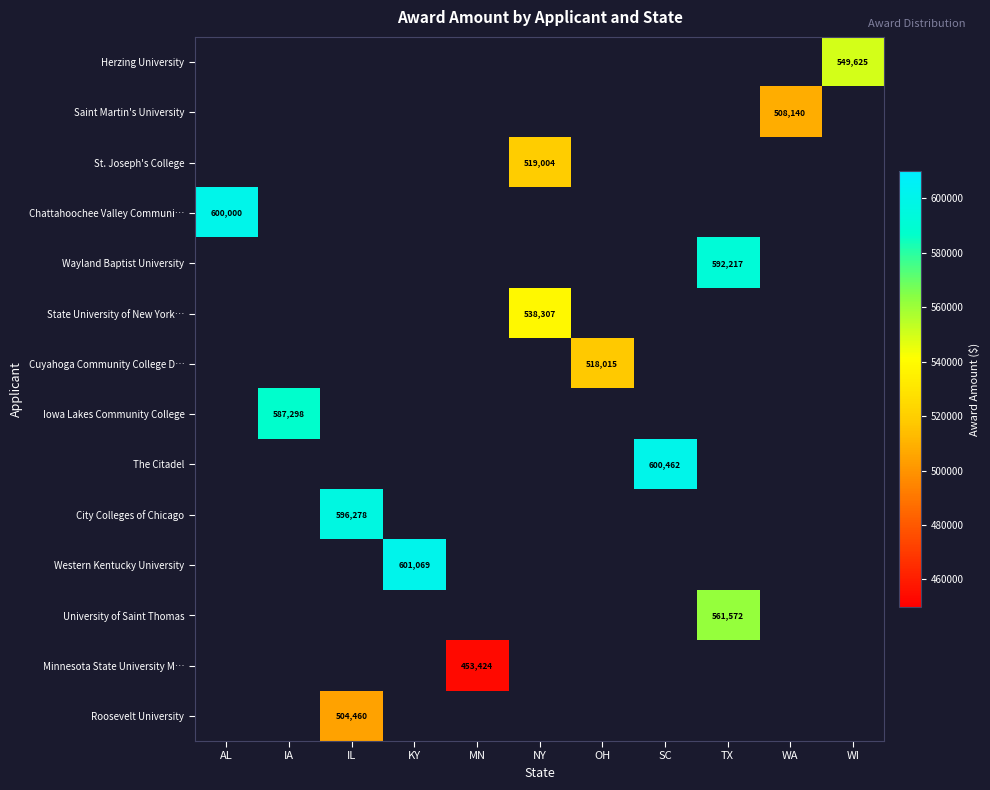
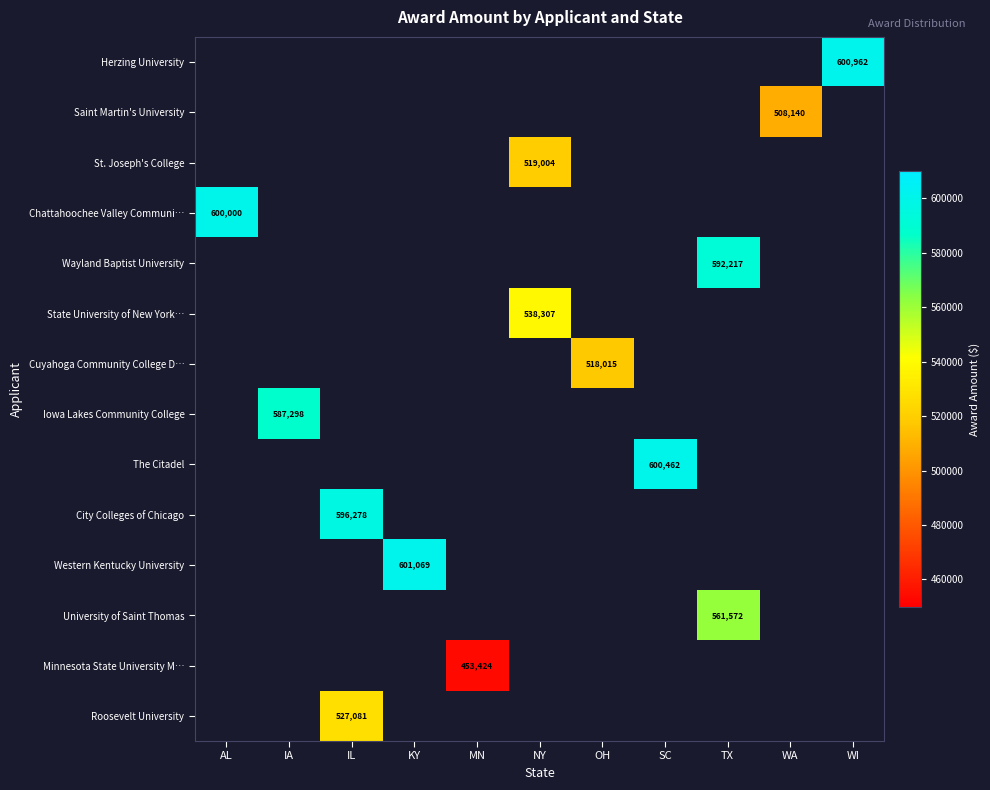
  {
    "Herzing University": {
-     "WI": "549,625"
+     "WI": "600,962"
    },
    "Saint Martin's University": {
      "WA": "508,140"
    },
    "St. Joseph's College": {
      "NY": "519,004"
    },
    "Chattahoochee Valley Communi…": {
      "AL": "600,000"
    },
    "Wayland Baptist University": {
      "TX": "592,217"
    },
    "State University of New York…": {
      "NY": "538,307"
    },
    "Cuyahoga Community College D…": {
      "OH": "518,015"
    },
    "Iowa Lakes Community College": {
      "IA": "587,298"
    },
    "The Citadel": {
      "SC": "600,462"
    },
    "City Colleges of Chicago": {
      "IL": "596,278"
    },
    "Western Kentucky University": {
      "KY": "601,069"
    },
    "University of Saint Thomas": {
      "TX": "561,572"
    },
    "Minnesota State University M…": {
      "MN": "453,424"
    },
    "Roosevelt University": {
-     "IL": "504,460"
+     "IL": "527,081"
    }
  }
